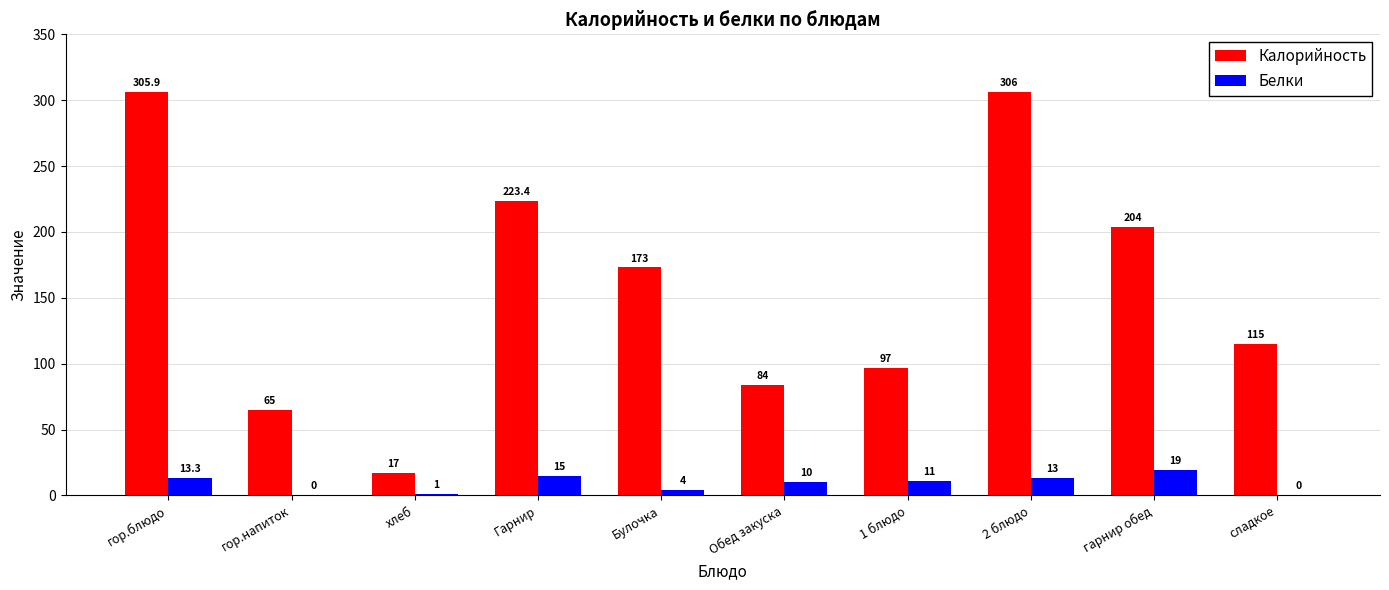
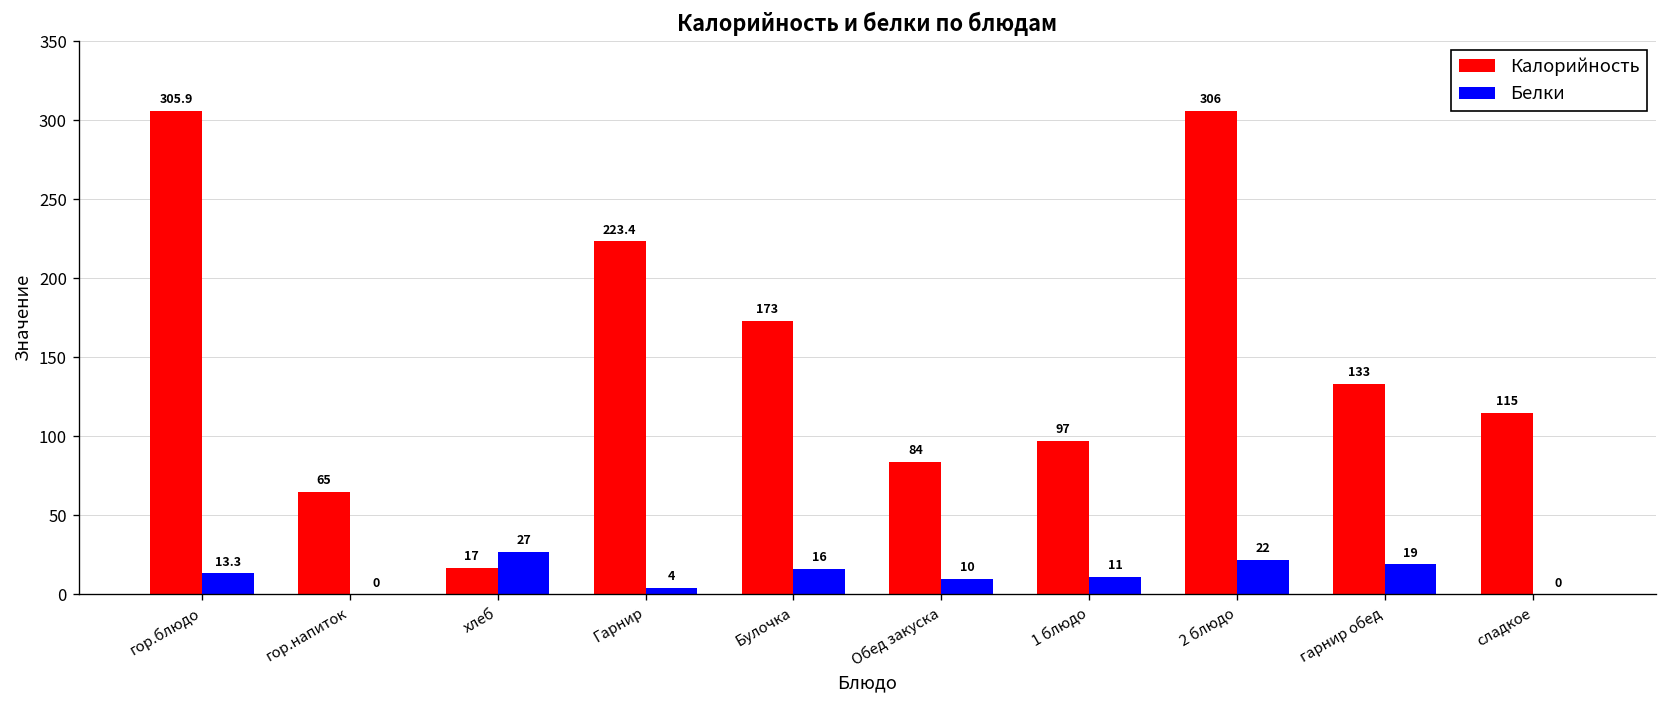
  {
    "Калорийность": {
      "гор.блюдо": 305.9,
      "гор.напиток": 65,
      "хлеб": 17,
      "Гарнир": 223.4,
      "Булочка": 173,
      "Обед закуска": 84,
      "1 блюдо": 97,
      "2 блюдо": 306,
-     "гарнир обед": 204,
+     "гарнир обед": 133,
      "сладкое": 115
    },
    "Белки": {
      "гор.блюдо": 13.3,
      "гор.напиток": 0,
-     "хлеб": 1,
-     "Гарнир": 15,
-     "Булочка": 4,
+     "хлеб": 27,
+     "Гарнир": 4,
+     "Булочка": 16,
      "Обед закуска": 10,
      "1 блюдо": 11,
-     "2 блюдо": 13,
+     "2 блюдо": 22,
      "гарнир обед": 19,
      "сладкое": 0
    }
  }
